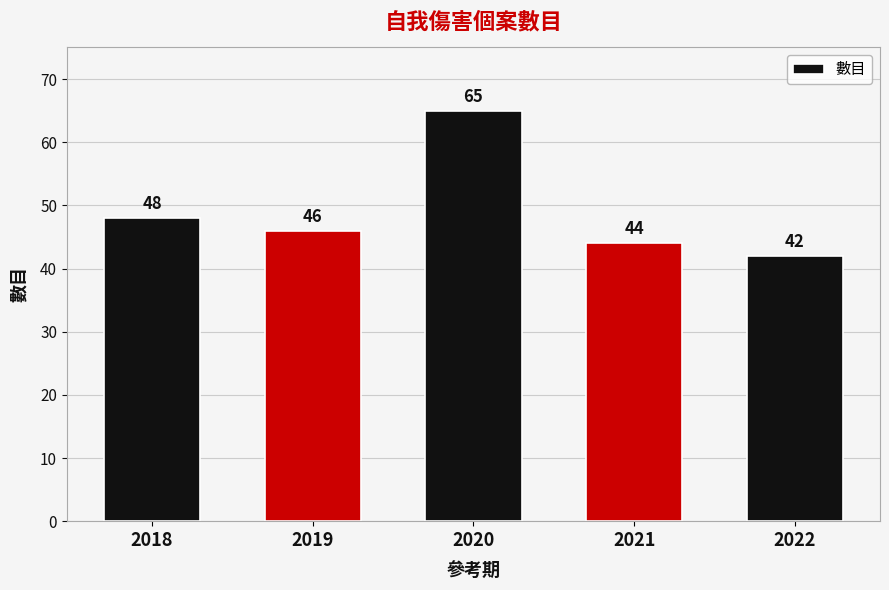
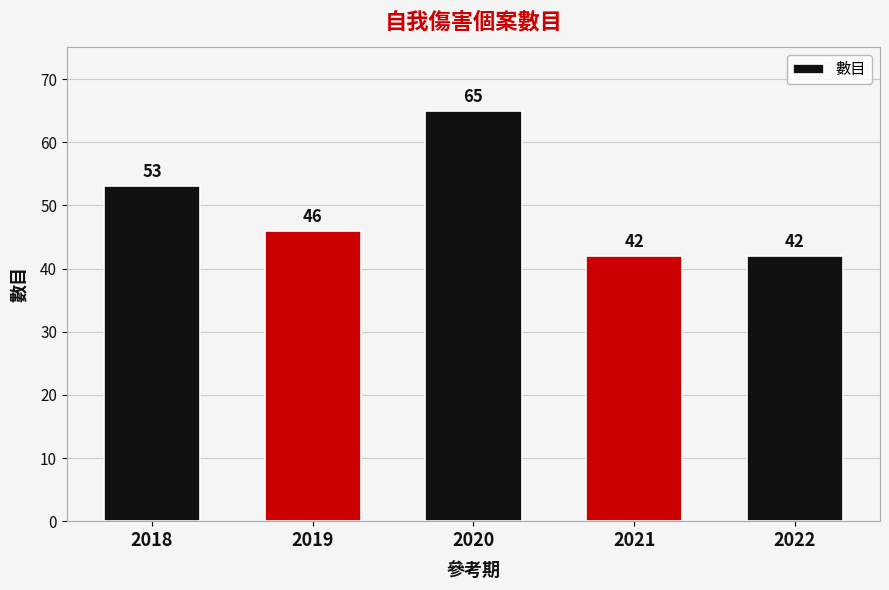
  {
-   "2018": 48,
+   "2018": 53,
    "2019": 46,
    "2020": 65,
-   "2021": 44,
+   "2021": 42,
    "2022": 42
  }
